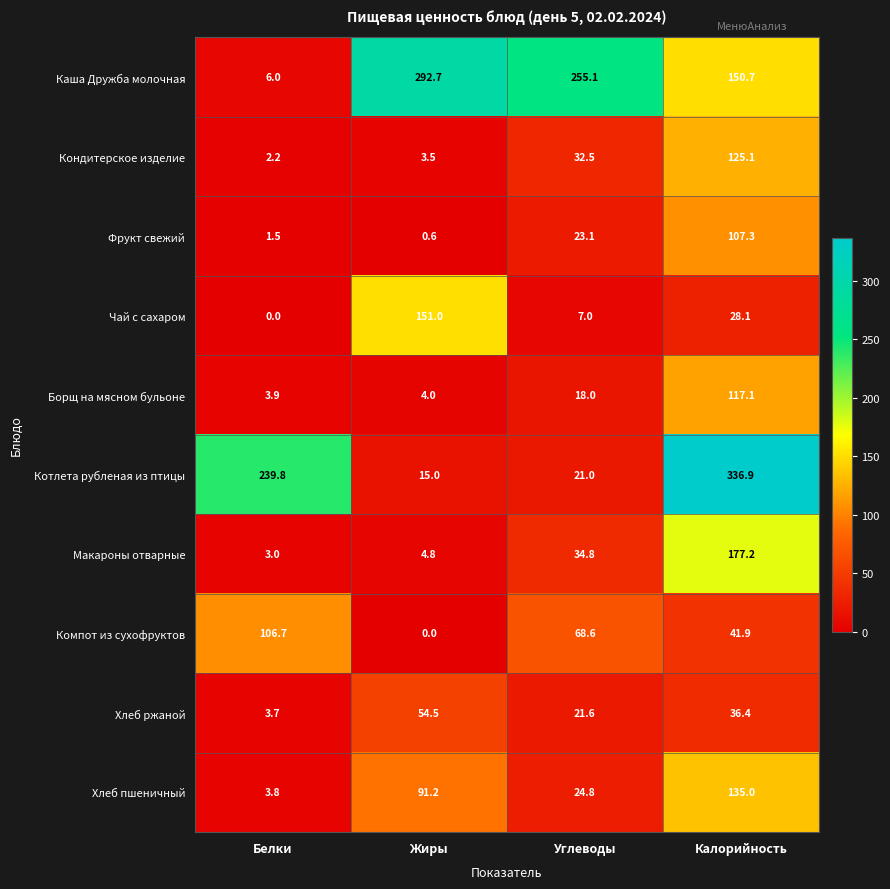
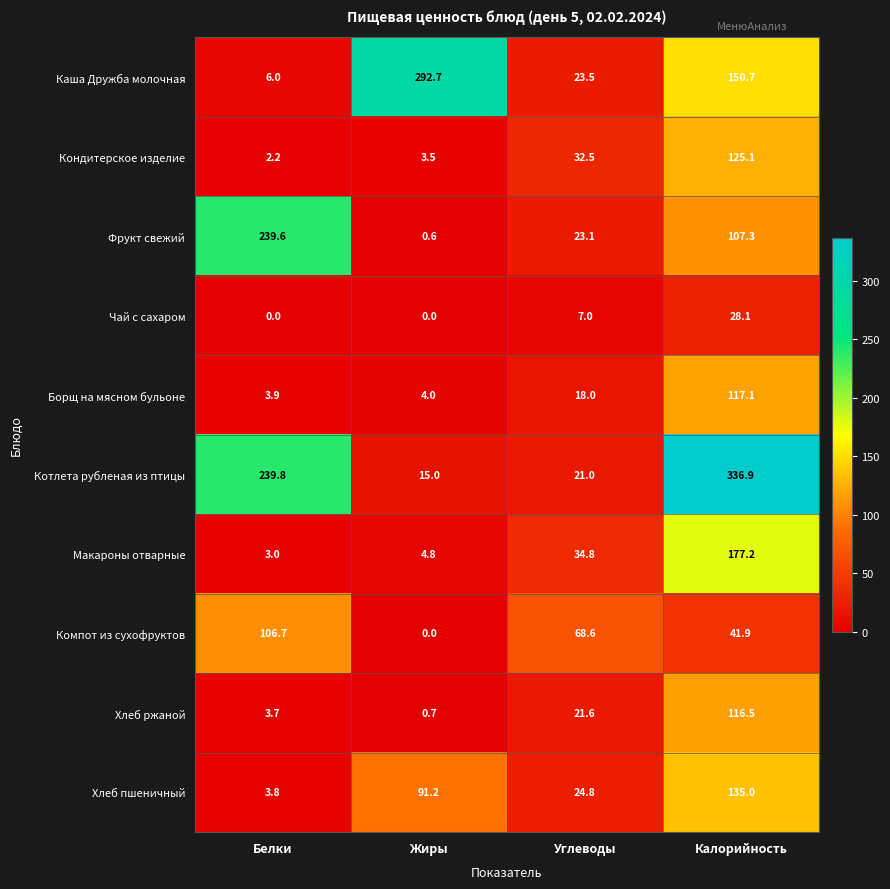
  {
    "Каша Дружба молочная": {
      "Белки": 6.0,
      "Жиры": 292.7,
-     "Углеводы": 255.1,
+     "Углеводы": 23.5,
      "Калорийность": 150.7
    },
    "Кондитерское изделие": {
      "Белки": 2.2,
      "Жиры": 3.5,
      "Углеводы": 32.5,
      "Калорийность": 125.1
    },
    "Фрукт свежий": {
-     "Белки": 1.5,
+     "Белки": 239.6,
      "Жиры": 0.6,
      "Углеводы": 23.1,
      "Калорийность": 107.3
    },
    "Чай с сахаром": {
      "Белки": 0.0,
-     "Жиры": 151.0,
+     "Жиры": 0.0,
      "Углеводы": 7.0,
      "Калорийность": 28.1
    },
    "Борщ на мясном бульоне": {
      "Белки": 3.9,
      "Жиры": 4.0,
      "Углеводы": 18.0,
      "Калорийность": 117.1
    },
    "Котлета рубленая из птицы": {
      "Белки": 239.8,
      "Жиры": 15.0,
      "Углеводы": 21.0,
      "Калорийность": 336.9
    },
    "Макароны отварные": {
      "Белки": 3.0,
      "Жиры": 4.8,
      "Углеводы": 34.8,
      "Калорийность": 177.2
    },
    "Компот из сухофруктов": {
      "Белки": 106.7,
      "Жиры": 0.0,
      "Углеводы": 68.6,
      "Калорийность": 41.9
    },
    "Хлеб ржаной": {
      "Белки": 3.7,
-     "Жиры": 54.5,
+     "Жиры": 0.7,
      "Углеводы": 21.6,
-     "Калорийность": 36.4
+     "Калорийность": 116.5
    },
    "Хлеб пшеничный": {
      "Белки": 3.8,
      "Жиры": 91.2,
      "Углеводы": 24.8,
      "Калорийность": 135.0
    }
  }
